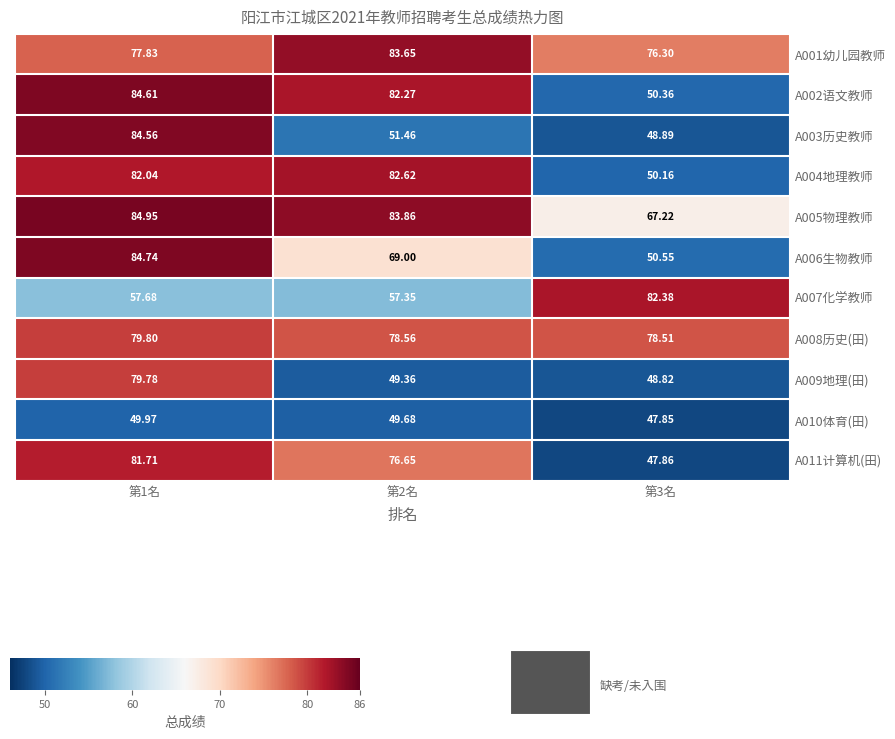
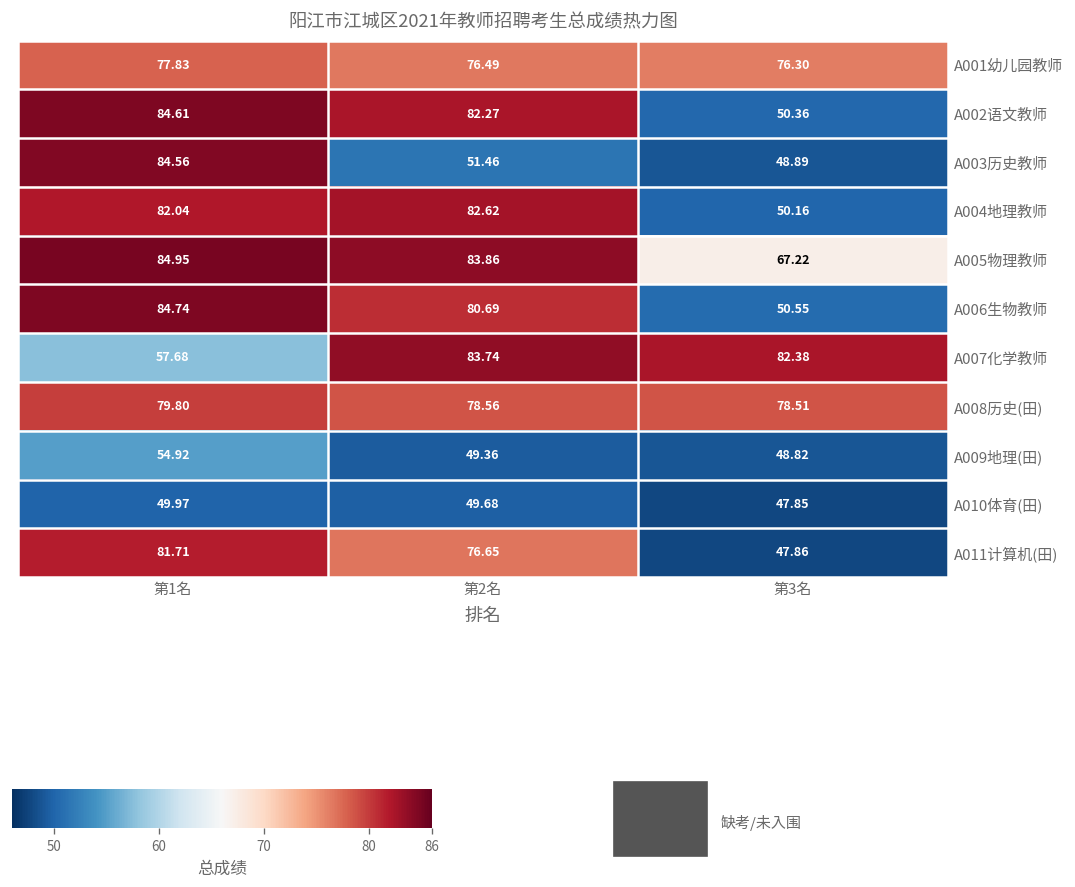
  {
    "A001幼儿园教师": {
      "第1名": 77.83,
-     "第2名": 83.65,
+     "第2名": 76.49,
      "第3名": 76.30
    },
    "A002语文教师": {
      "第1名": 84.61,
      "第2名": 82.27,
      "第3名": 50.36
    },
    "A003历史教师": {
      "第1名": 84.56,
      "第2名": 51.46,
      "第3名": 48.89
    },
    "A004地理教师": {
      "第1名": 82.04,
      "第2名": 82.62,
      "第3名": 50.16
    },
    "A005物理教师": {
      "第1名": 84.95,
      "第2名": 83.86,
      "第3名": 67.22
    },
    "A006生物教师": {
      "第1名": 84.74,
-     "第2名": 69.00,
+     "第2名": 80.69,
      "第3名": 50.55
    },
    "A007化学教师": {
      "第1名": 57.68,
-     "第2名": 57.35,
+     "第2名": 83.74,
      "第3名": 82.38
    },
    "A008历史(田)": {
      "第1名": 79.80,
      "第2名": 78.56,
      "第3名": 78.51
    },
    "A009地理(田)": {
-     "第1名": 79.78,
+     "第1名": 54.92,
      "第2名": 49.36,
      "第3名": 48.82
    },
    "A010体育(田)": {
      "第1名": 49.97,
      "第2名": 49.68,
      "第3名": 47.85
    },
    "A011计算机(田)": {
      "第1名": 81.71,
      "第2名": 76.65,
      "第3名": 47.86
    }
  }
